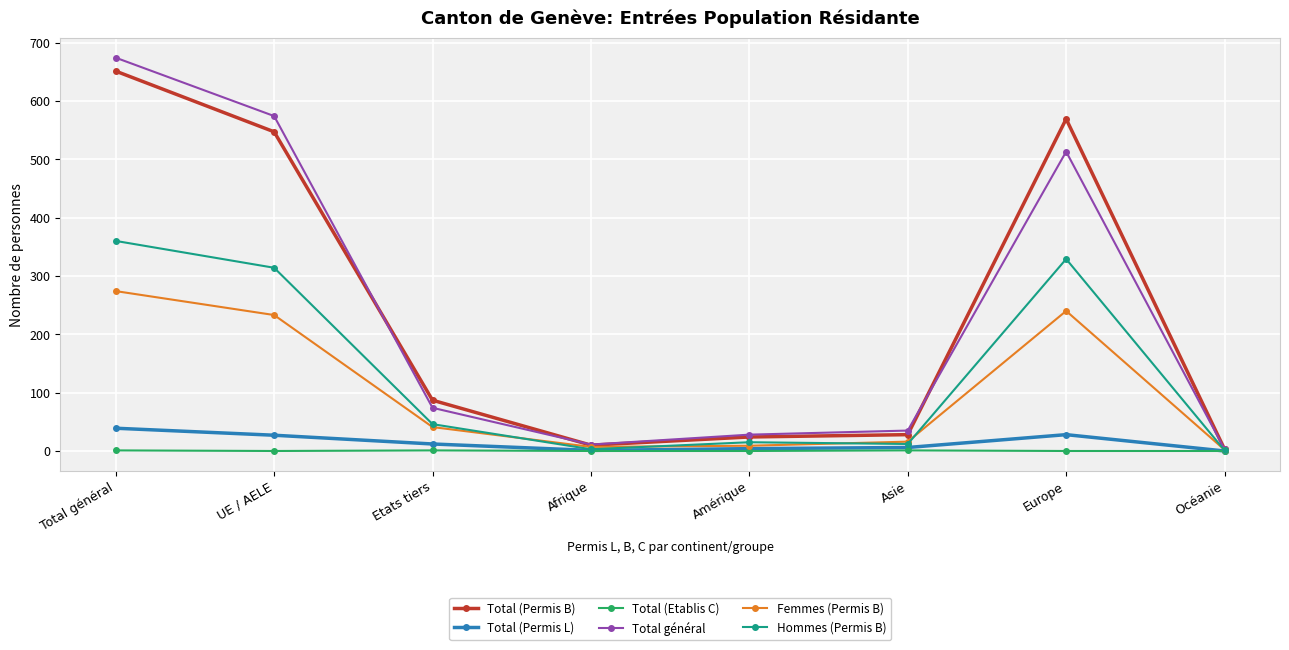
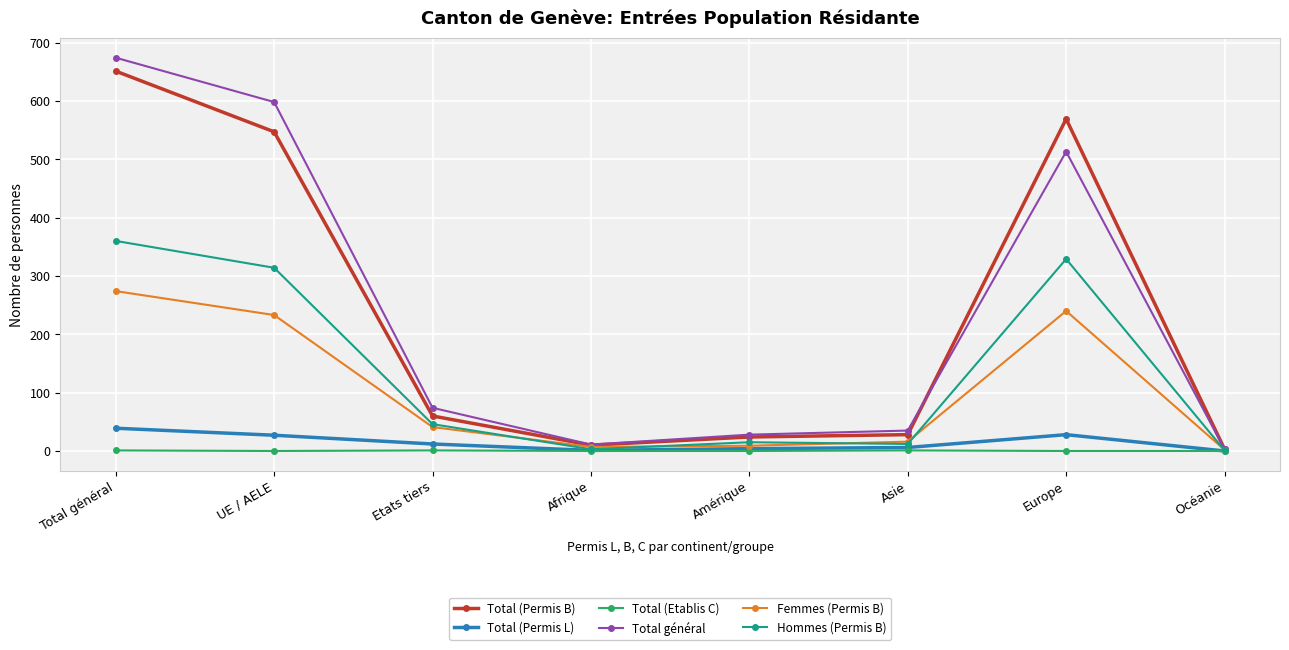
  {
    "Total (Permis B)": {
      "Total général": 650,
      "UE / AELE": 550,
-     "Etats tiers": 90,
+     "Etats tiers": 60,
      "Asie": 30,
      "Europe": 570
    },
    "Total (Permis L)": {
      "Total général": 40,
      "UE / AELE": 30,
      "Etats tiers": 10,
      "Asie": 10,
      "Europe": 30
    },
    "Total général": {
      "Total général": 670,
-     "UE / AELE": 570,
+     "UE / AELE": 600,
      "Etats tiers": 70,
      "Asie": 40,
      "Europe": 510
    },
    "Femmes (Permis B)": {
      "Total général": 270,
      "UE / AELE": 230,
      "Etats tiers": 40,
      "Amérique": 10,
      "Europe": 240
    }
  }
